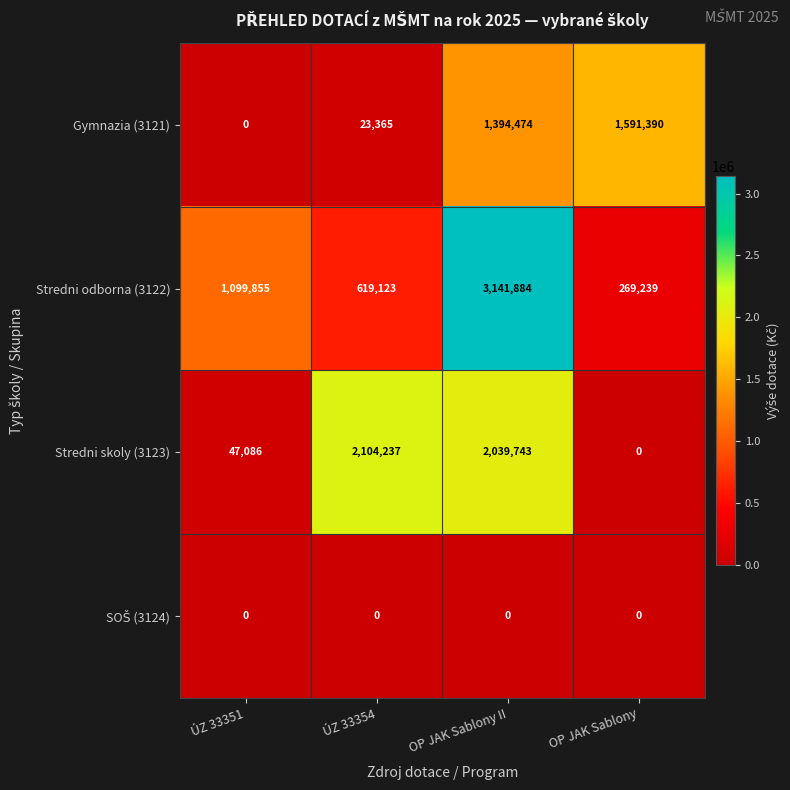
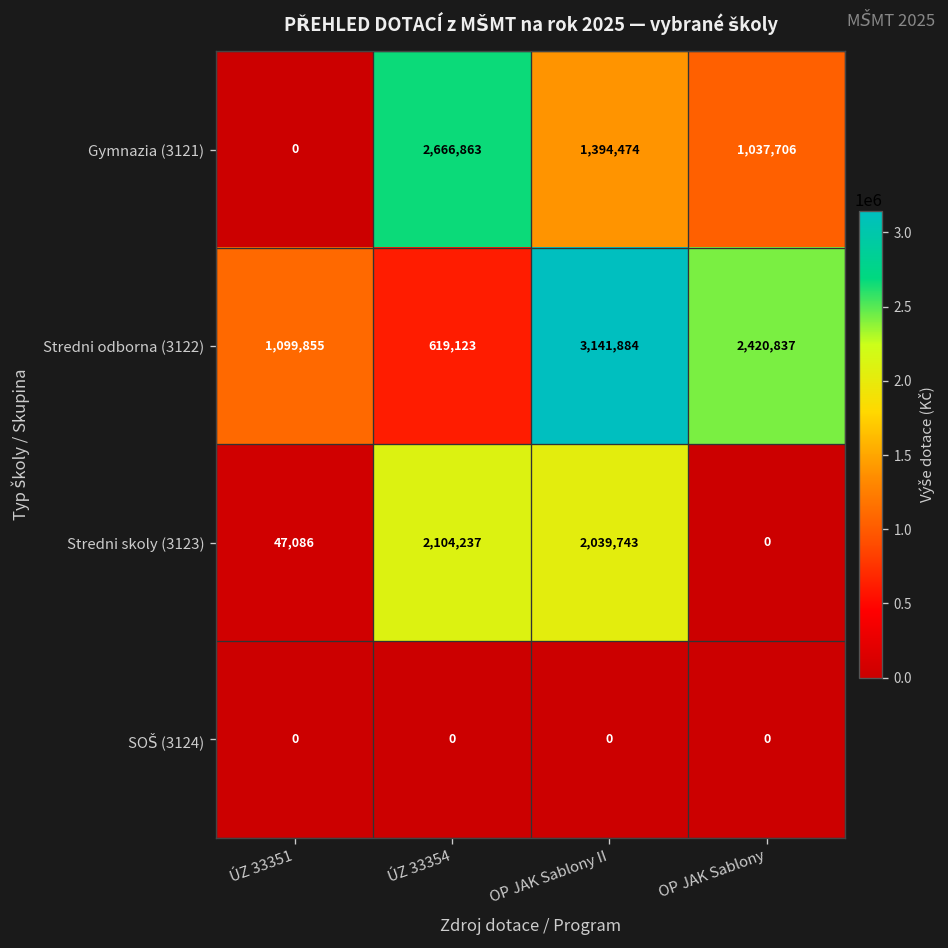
  {
    "Gymnazia (3121)": {
      "ÚZ 33351": "0",
-     "ÚZ 33354": "23,365",
+     "ÚZ 33354": "2,666,863",
      "OP JAK Sablony II": "1,394,474",
-     "OP JAK Sablony": "1,591,390"
+     "OP JAK Sablony": "1,037,706"
    },
    "Stredni odborna (3122)": {
      "ÚZ 33351": "1,099,855",
      "ÚZ 33354": "619,123",
      "OP JAK Sablony II": "3,141,884",
-     "OP JAK Sablony": "269,239"
+     "OP JAK Sablony": "2,420,837"
    },
    "Stredni skoly (3123)": {
      "ÚZ 33351": "47,086",
      "ÚZ 33354": "2,104,237",
      "OP JAK Sablony II": "2,039,743",
      "OP JAK Sablony": "0"
    },
    "SOŠ (3124)": {
      "ÚZ 33351": "0",
      "ÚZ 33354": "0",
      "OP JAK Sablony II": "0",
      "OP JAK Sablony": "0"
    }
  }
